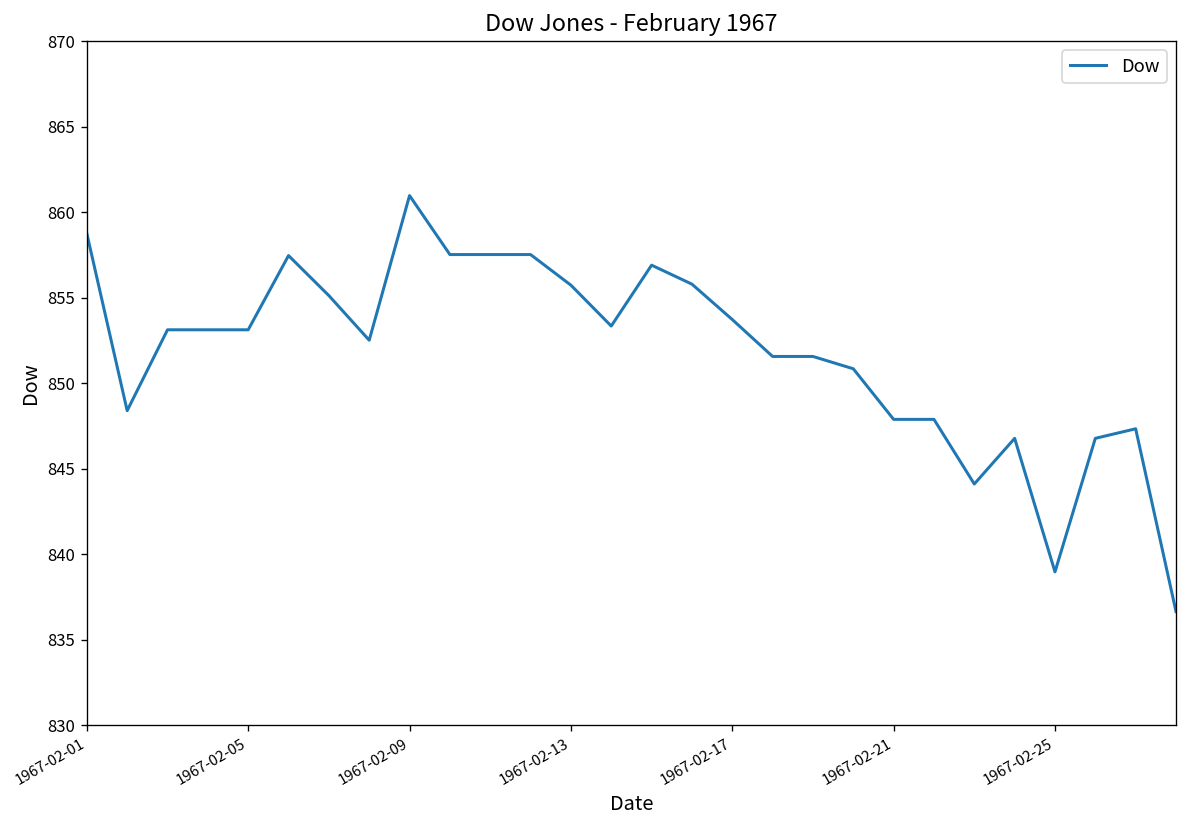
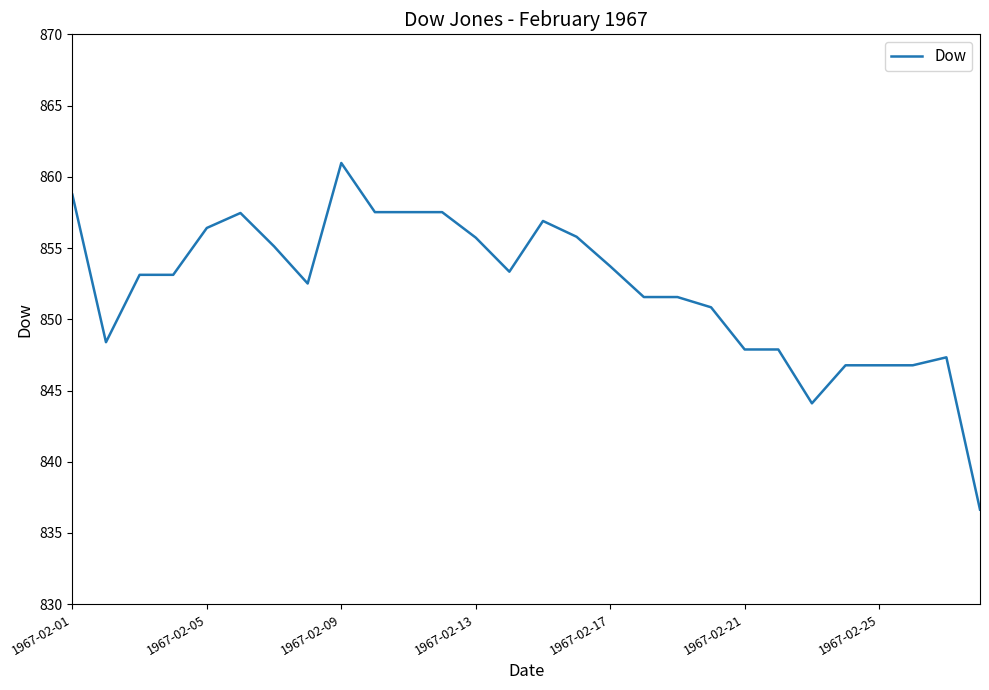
  {
    "1967-02-01": 858.8,
-   "1967-02-05": 853.1,
+   "1967-02-05": 856.4,
    "1967-02-09": 861.0,
    "1967-02-13": 855.7,
    "1967-02-17": 853.7,
    "1967-02-21": 847.9,
-   "1967-02-25": 839.0
+   "1967-02-25": 846.8
  }
